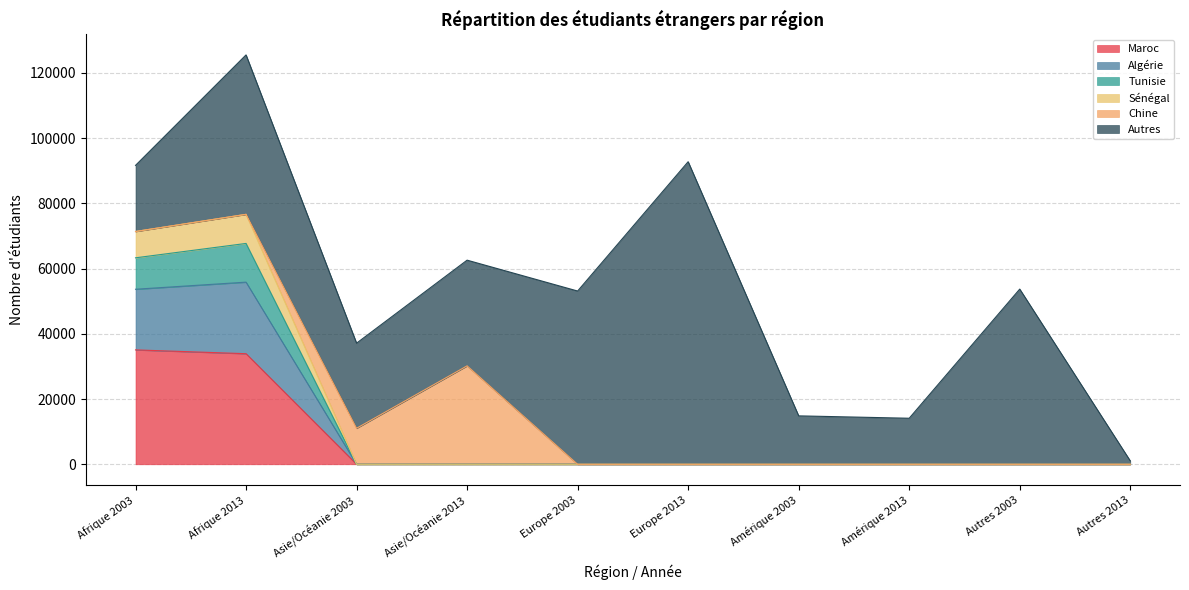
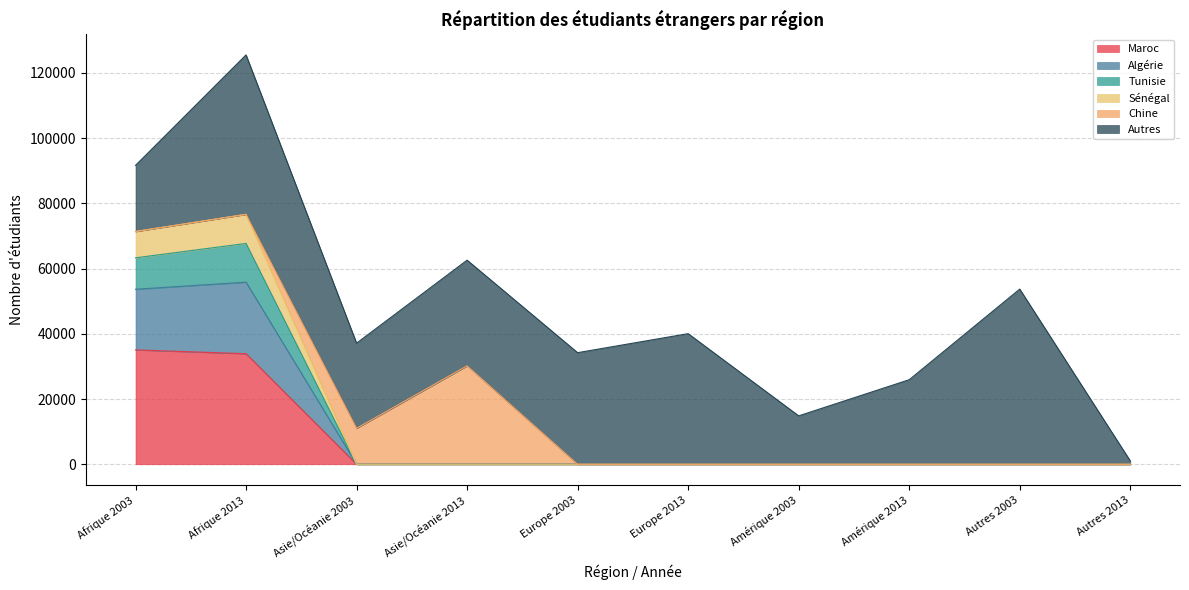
  {
    "Maroc": {
      "Afrique 2003": 35000,
      "Afrique 2013": 34000
    },
    "Autres": {
      "Afrique 2003": 20000,
      "Afrique 2013": 49000,
      "Asie/Océanie 2003": 26000,
      "Asie/Océanie 2013": 32000,
-     "Europe 2003": 53000,
-     "Europe 2013": 93000,
+     "Europe 2003": 34000,
+     "Europe 2013": 40000,
      "Amérique 2003": 15000,
-     "Amérique 2013": 14000,
+     "Amérique 2013": 26000,
      "Autres 2003": 54000,
      "Autres 2013": 1000
    }
  }
